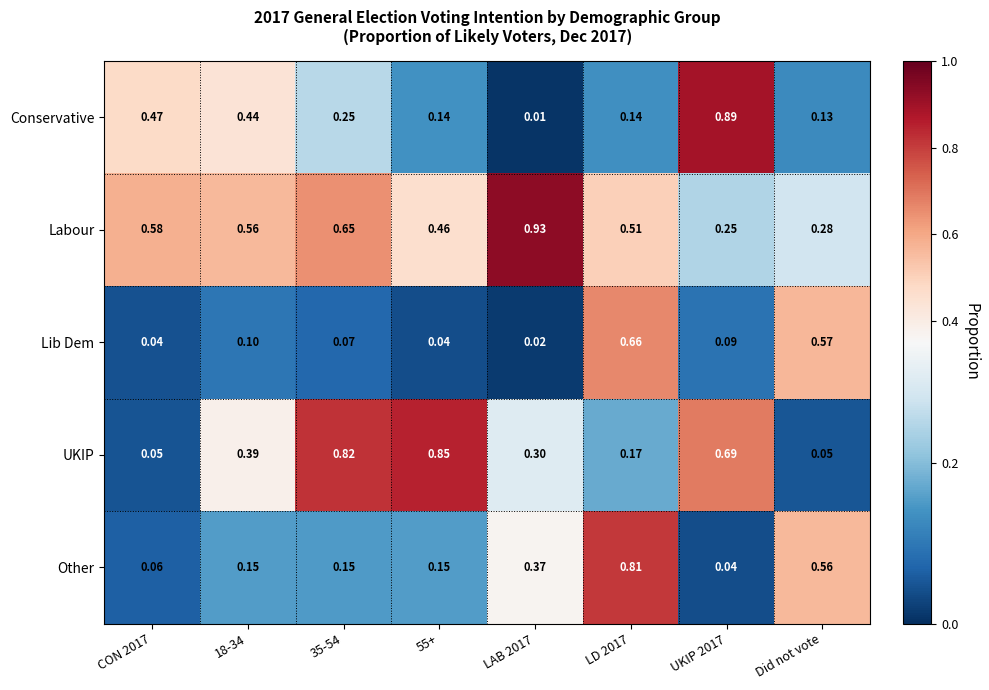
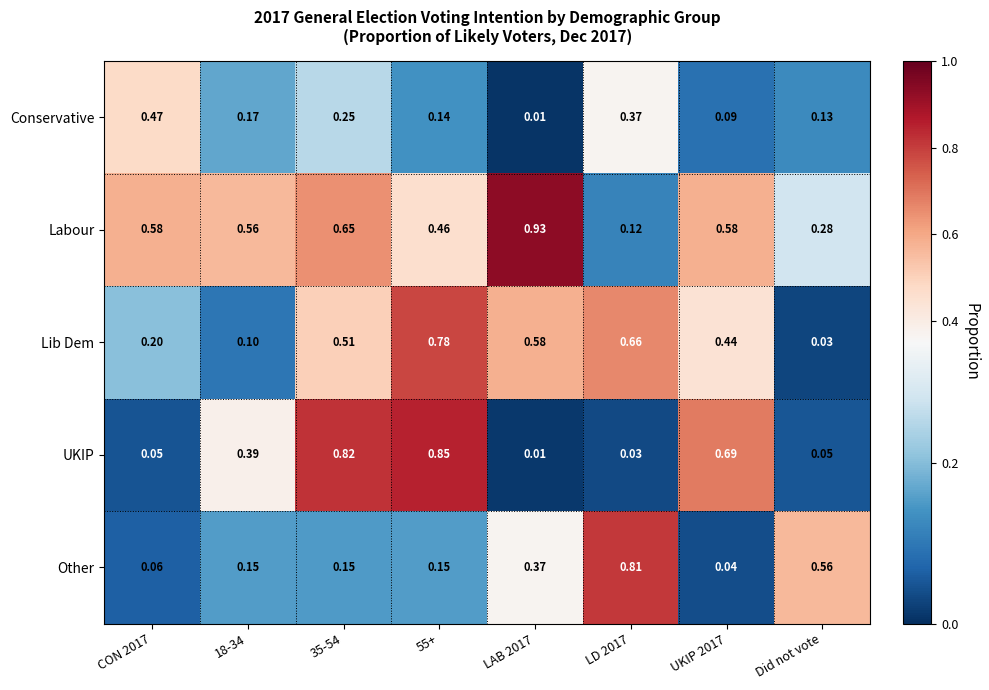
  {
    "Conservative": {
      "CON 2017": 0.47,
-     "18-34": 0.44,
+     "18-34": 0.17,
      "35-54": 0.25,
      "55+": 0.14,
      "LAB 2017": 0.01,
-     "LD 2017": 0.14,
-     "UKIP 2017": 0.89,
+     "LD 2017": 0.37,
+     "UKIP 2017": 0.09,
      "Did not vote": 0.13
    },
    "Labour": {
      "CON 2017": 0.58,
      "18-34": 0.56,
      "35-54": 0.65,
      "55+": 0.46,
      "LAB 2017": 0.93,
-     "LD 2017": 0.51,
-     "UKIP 2017": 0.25,
+     "LD 2017": 0.12,
+     "UKIP 2017": 0.58,
      "Did not vote": 0.28
    },
    "Lib Dem": {
-     "CON 2017": 0.04,
+     "CON 2017": 0.20,
      "18-34": 0.10,
-     "35-54": 0.07,
-     "55+": 0.04,
-     "LAB 2017": 0.02,
+     "35-54": 0.51,
+     "55+": 0.78,
+     "LAB 2017": 0.58,
      "LD 2017": 0.66,
-     "UKIP 2017": 0.09,
-     "Did not vote": 0.57
+     "UKIP 2017": 0.44,
+     "Did not vote": 0.03
    },
    "UKIP": {
      "CON 2017": 0.05,
      "18-34": 0.39,
      "35-54": 0.82,
      "55+": 0.85,
-     "LAB 2017": 0.30,
-     "LD 2017": 0.17,
+     "LAB 2017": 0.01,
+     "LD 2017": 0.03,
      "UKIP 2017": 0.69,
      "Did not vote": 0.05
    },
    "Other": {
      "CON 2017": 0.06,
      "18-34": 0.15,
      "35-54": 0.15,
      "55+": 0.15,
      "LAB 2017": 0.37,
      "LD 2017": 0.81,
      "UKIP 2017": 0.04,
      "Did not vote": 0.56
    }
  }
